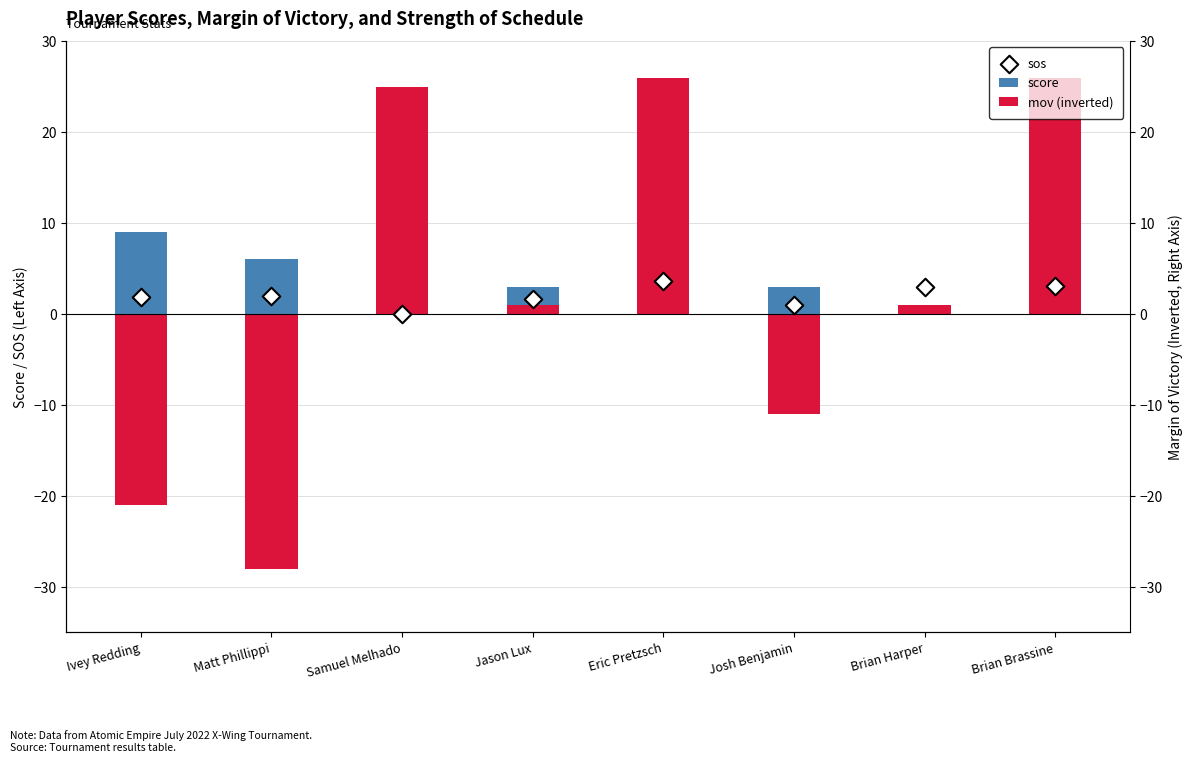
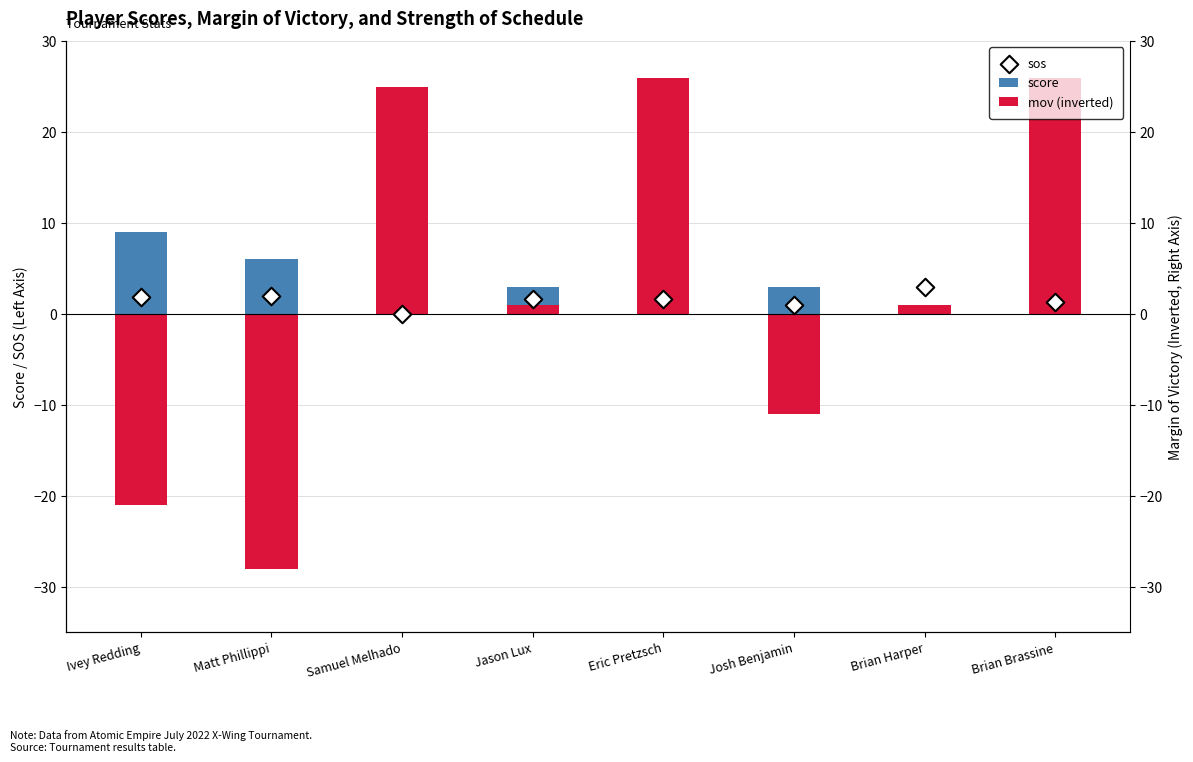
  {
    "score": {
      "Ivey Redding": 9,
      "Matt Phillippi": 6,
      "Jason Lux": 3,
      "Josh Benjamin": 3,
      "Brian Harper": 0,
      "Brian Brassine": 0
    },
    "sos": {
-     "Eric Pretzsch": 4,
-     "Brian Brassine": 3
+     "Eric Pretzsch": 2,
+     "Brian Brassine": 1
    },
    "mov (inverted)": {
      "Ivey Redding": -21,
      "Matt Phillippi": -28,
      "Samuel Melhado": 25,
      "Eric Pretzsch": 26,
      "Josh Benjamin": -11,
      "Brian Harper": 1
    }
  }
